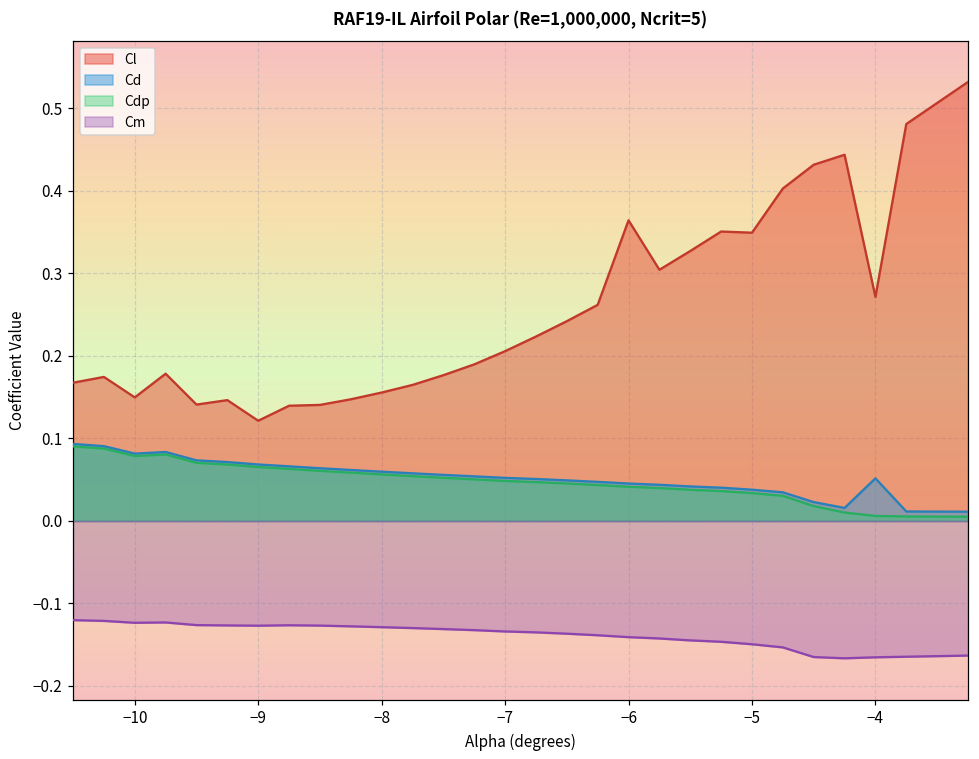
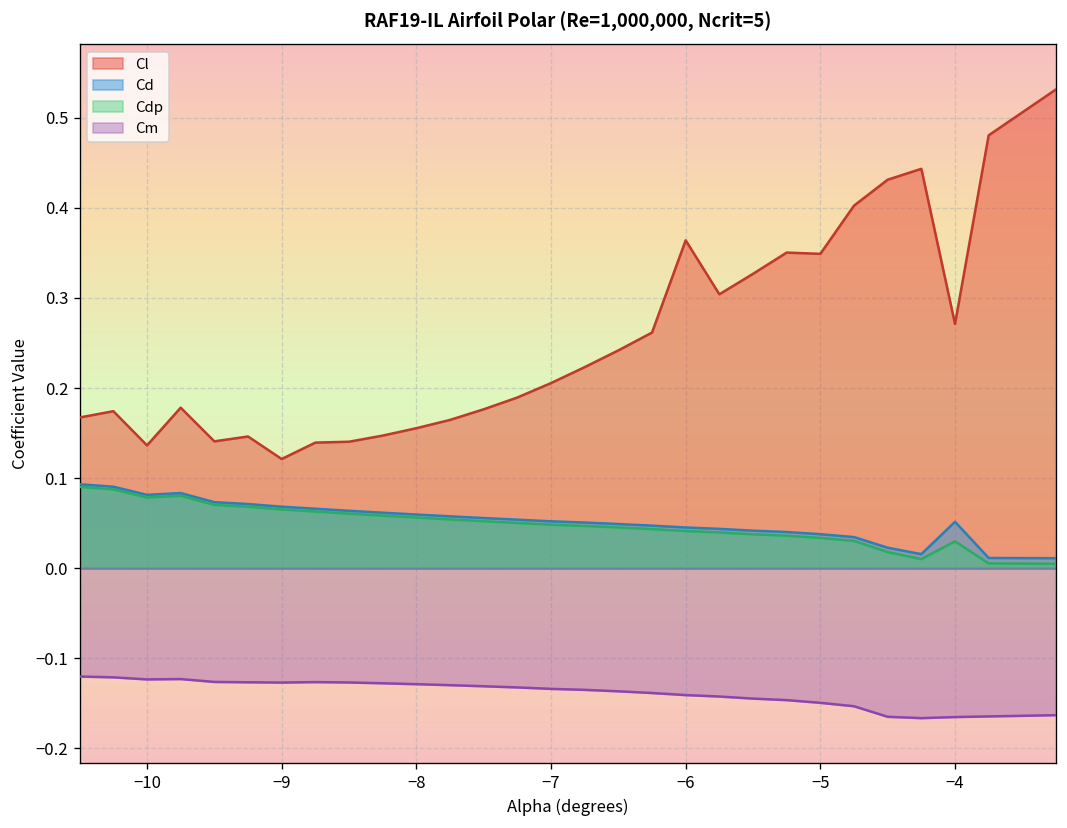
  {
    "Cl": {
-     "−10": 0.15,
+     "−10": 0.14,
      "−9": 0.12,
      "−8": 0.16,
      "−7": 0.21,
      "−6": 0.36,
      "−5": 0.35,
      "−4": 0.27
    },
    "Cd": {
      "−7": 0.05,
      "−6": 0.05,
      "−5": 0.04,
      "−4": 0.05
    },
    "Cdp": {
      "−7": 0.05,
      "−6": 0.04,
      "−5": 0.03,
-     "−4": 0.01
+     "−4": 0.03
    }
  }
